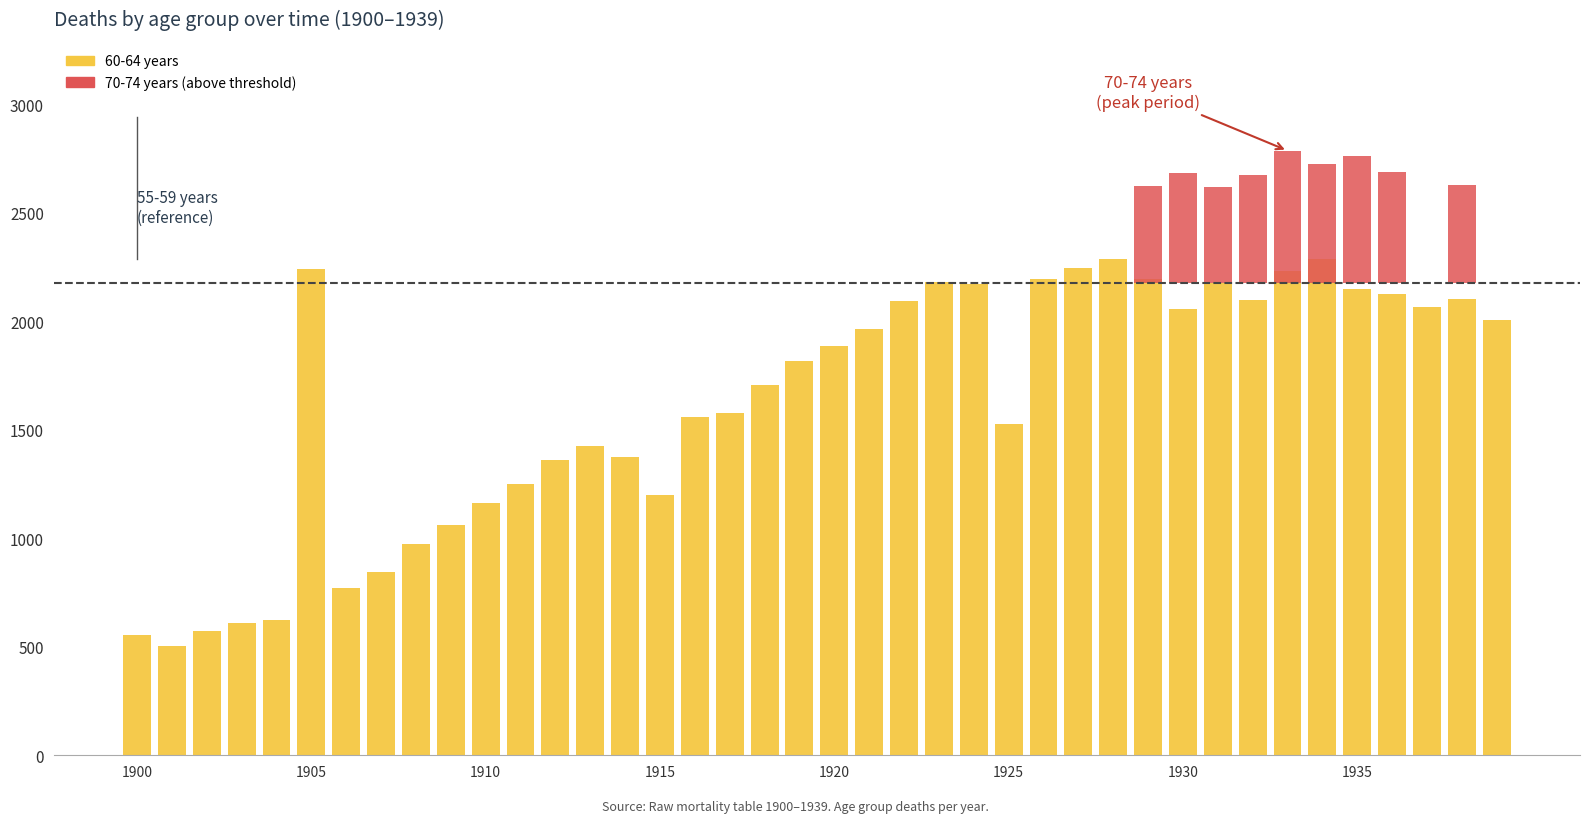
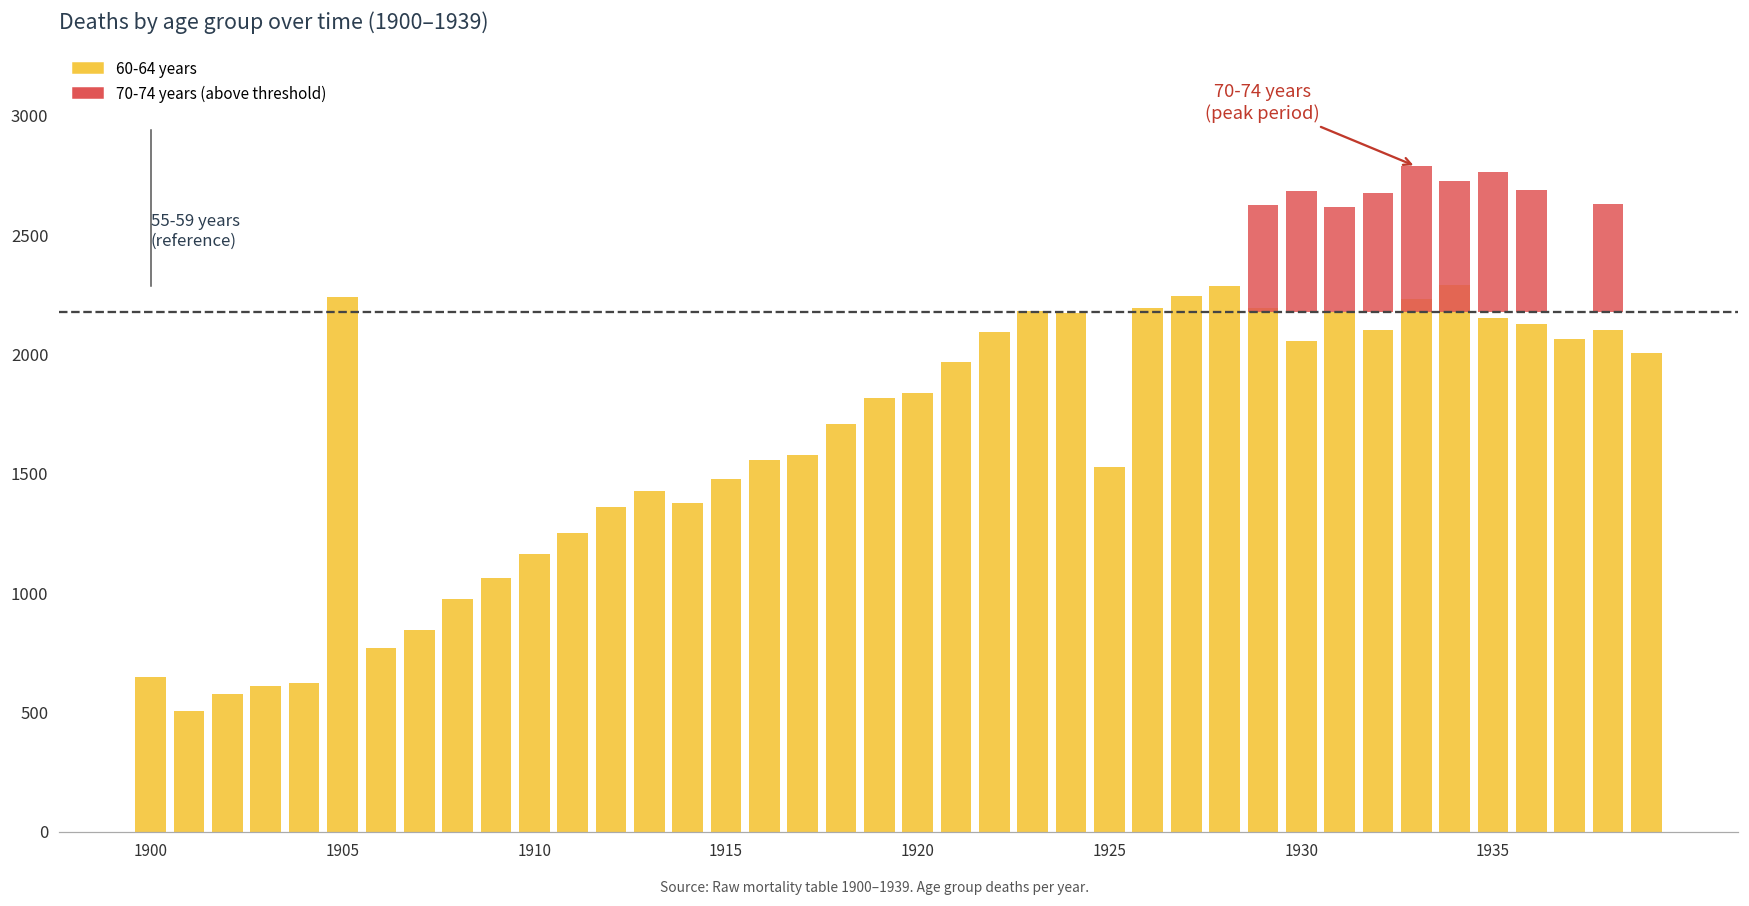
  {
    "60-64 years": {
-     "1900": 550,
+     "1900": 650,
      "1905": 2240,
      "1910": 1160,
-     "1915": 1200,
-     "1920": 1890,
+     "1915": 1480,
+     "1920": 1840,
      "1925": 1530,
      "1930": 2060,
      "1935": 2150
    }
  }
